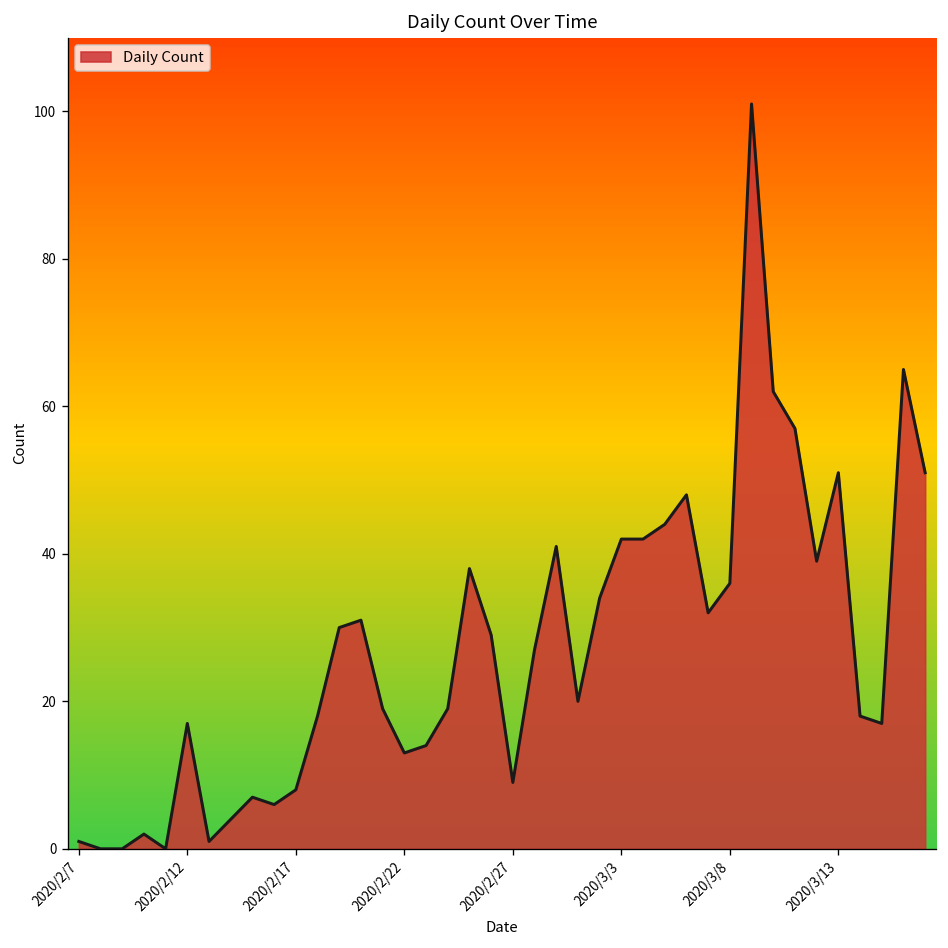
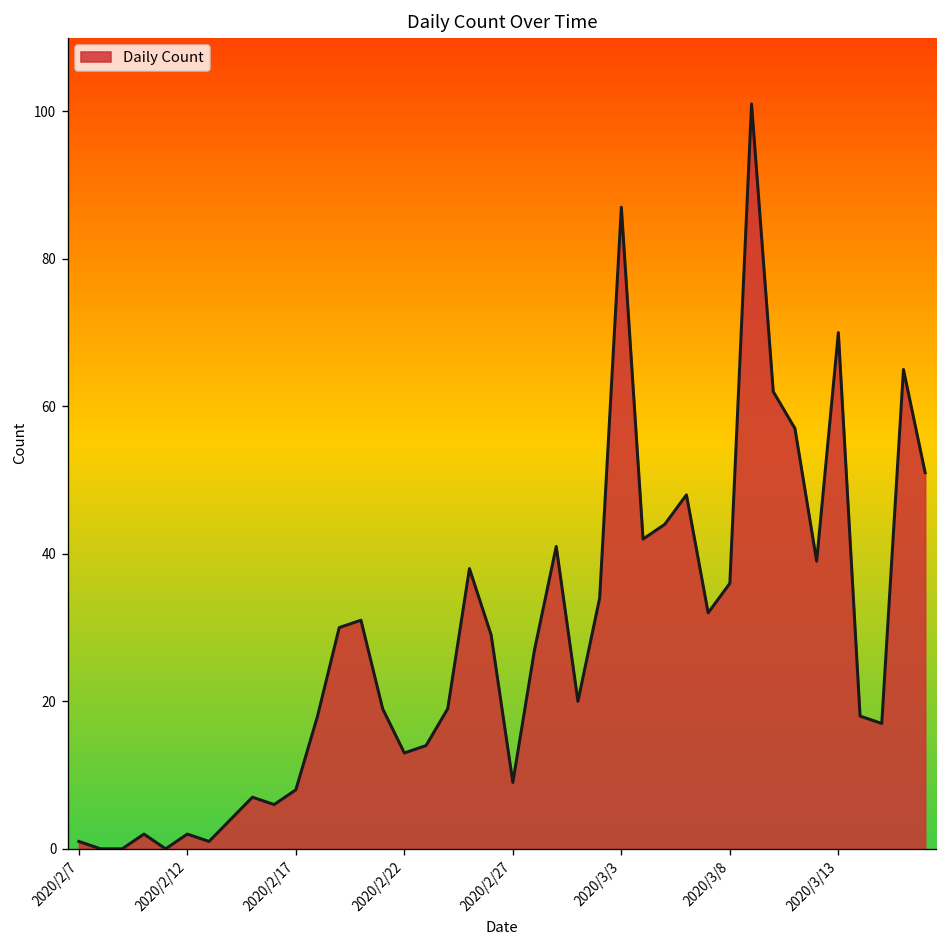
  {
    "2020/2/7": 1,
-   "2020/2/12": 17,
+   "2020/2/12": 2,
    "2020/2/17": 8,
    "2020/2/22": 13,
    "2020/2/27": 9,
-   "2020/3/3": 42,
+   "2020/3/3": 87,
    "2020/3/8": 36,
-   "2020/3/13": 51
+   "2020/3/13": 70
  }
